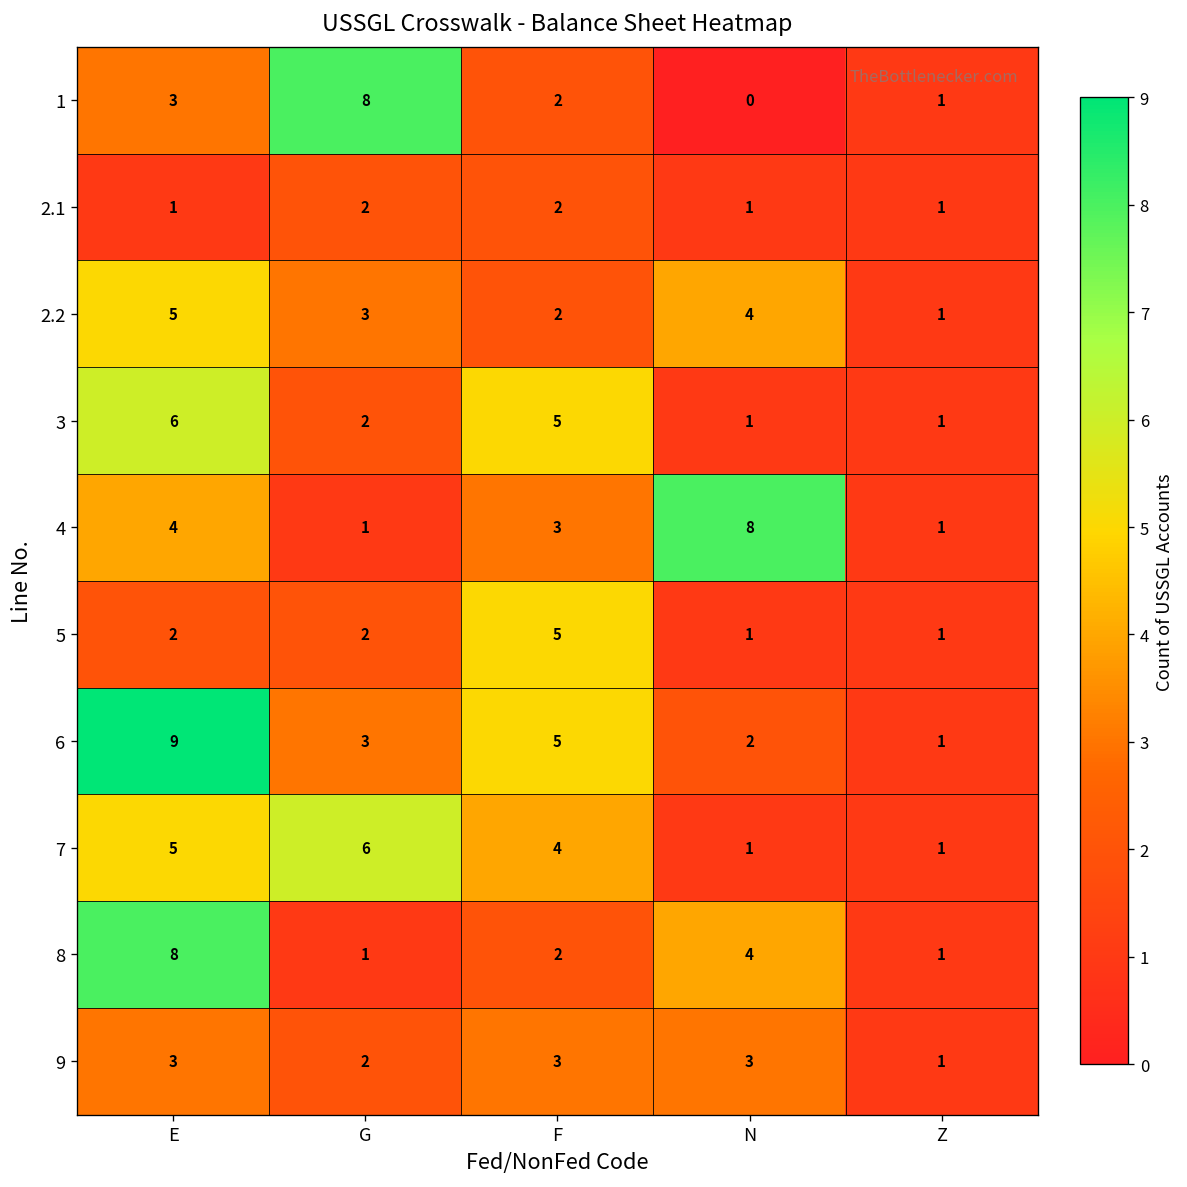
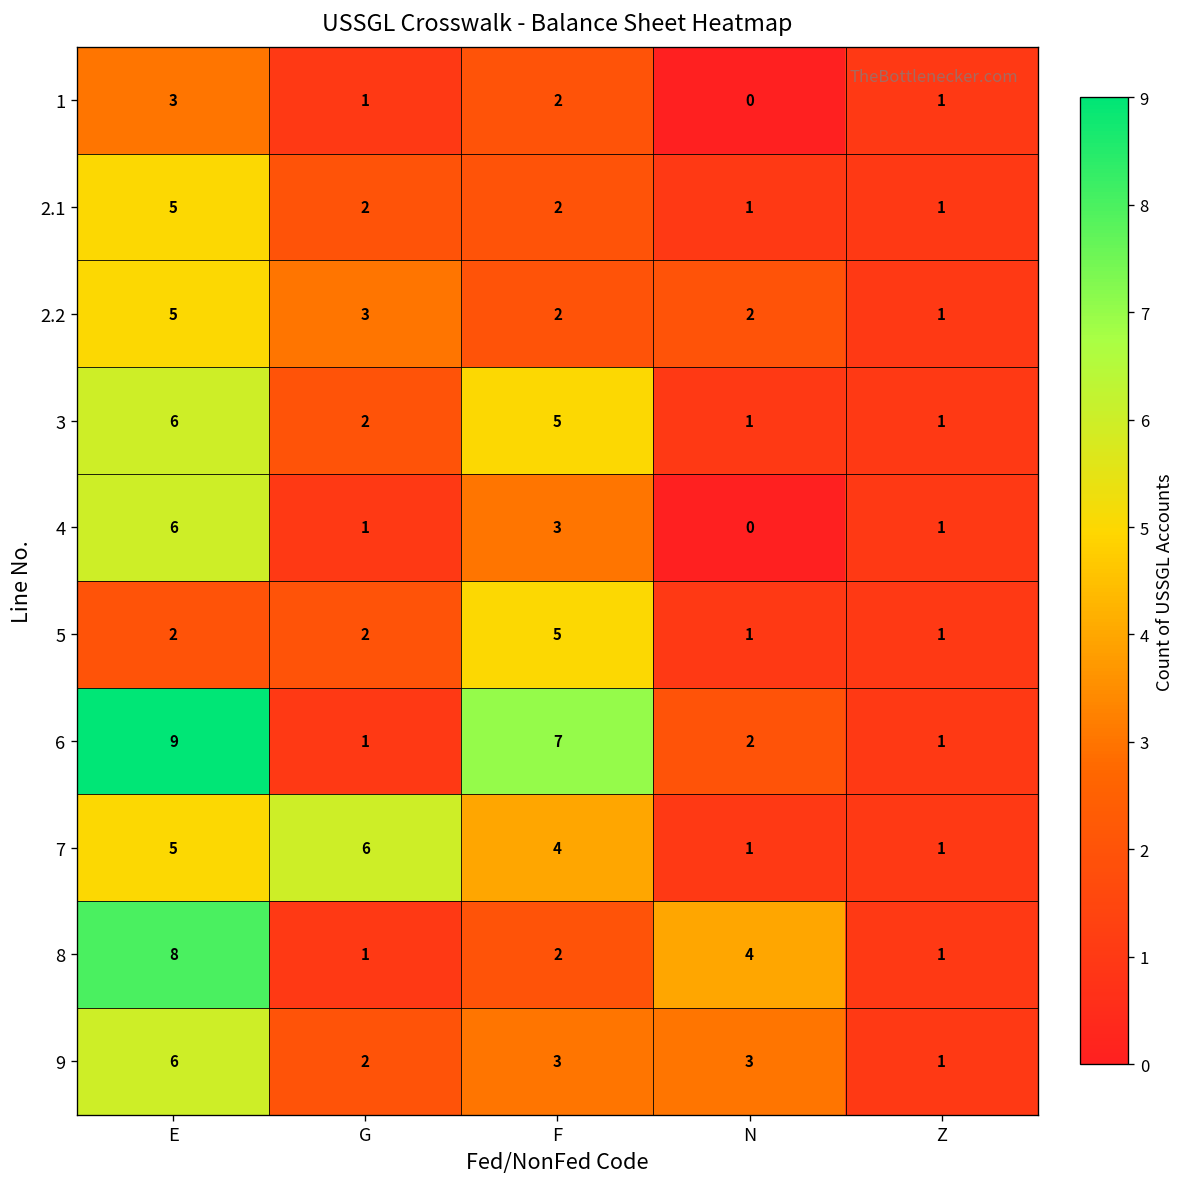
  {
    "1": {
      "E": 3,
-     "G": 8,
+     "G": 1,
      "F": 2,
      "N": 0
    },
    "2.1": {
-     "E": 1,
+     "E": 5,
      "G": 2,
      "F": 2,
      "N": 1,
      "Z": 1
    },
    "2.2": {
      "E": 5,
      "G": 3,
      "F": 2,
-     "N": 4,
+     "N": 2,
      "Z": 1
    },
    "3": {
      "E": 6,
      "G": 2,
      "F": 5,
      "N": 1,
      "Z": 1
    },
    "4": {
-     "E": 4,
+     "E": 6,
      "G": 1,
      "F": 3,
-     "N": 8,
+     "N": 0,
      "Z": 1
    },
    "5": {
      "E": 2,
      "G": 2,
      "F": 5,
      "N": 1,
      "Z": 1
    },
    "6": {
      "E": 9,
-     "G": 3,
-     "F": 5,
+     "G": 1,
+     "F": 7,
      "N": 2,
      "Z": 1
    },
    "7": {
      "E": 5,
      "G": 6,
      "F": 4,
      "N": 1,
      "Z": 1
    },
    "8": {
      "E": 8,
      "G": 1,
      "F": 2,
      "N": 4,
      "Z": 1
    },
    "9": {
-     "E": 3,
+     "E": 6,
      "G": 2,
      "F": 3,
      "N": 3,
      "Z": 1
    }
  }
